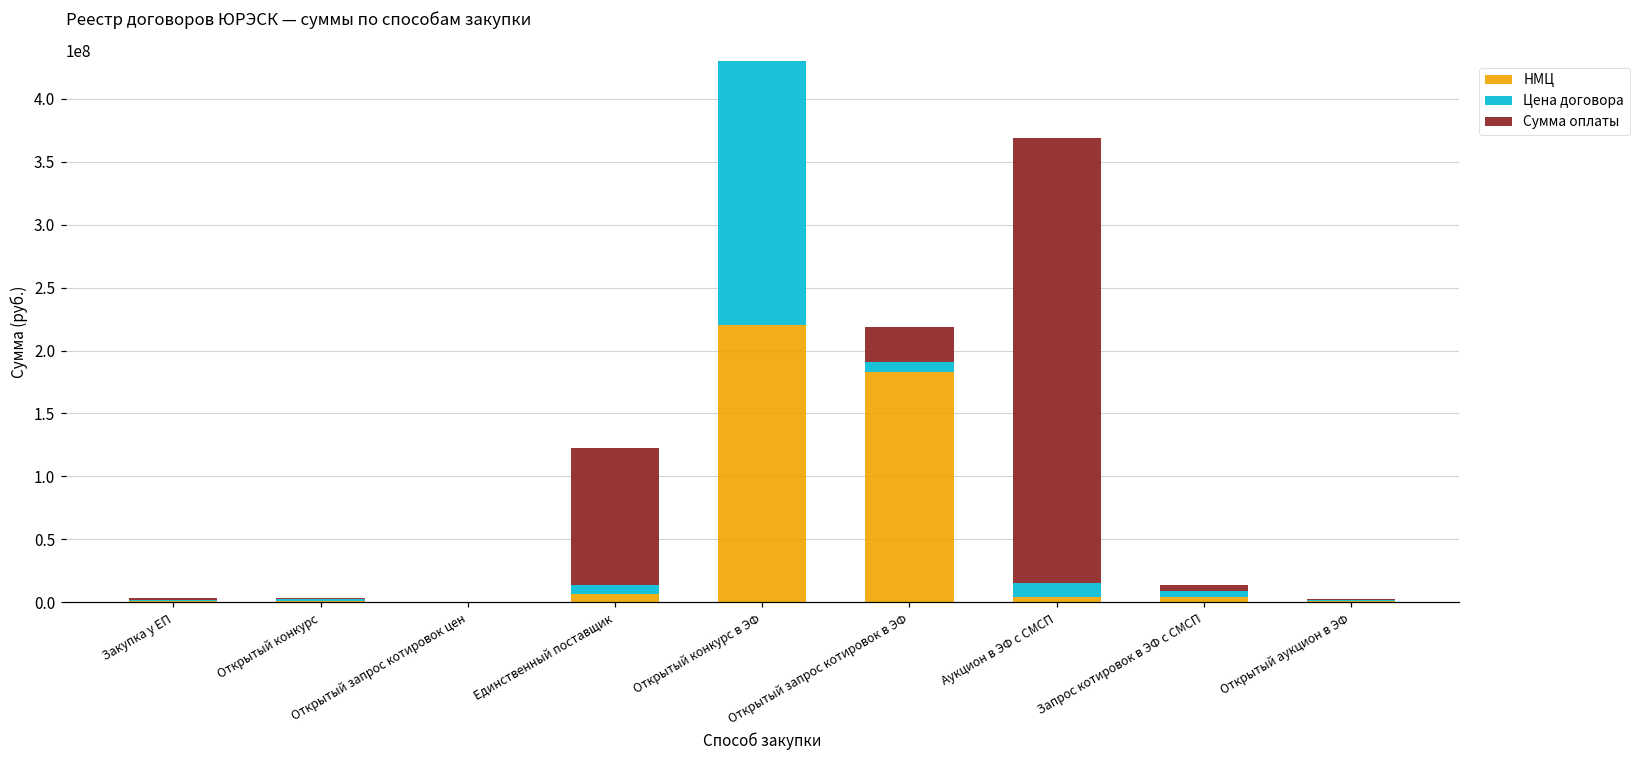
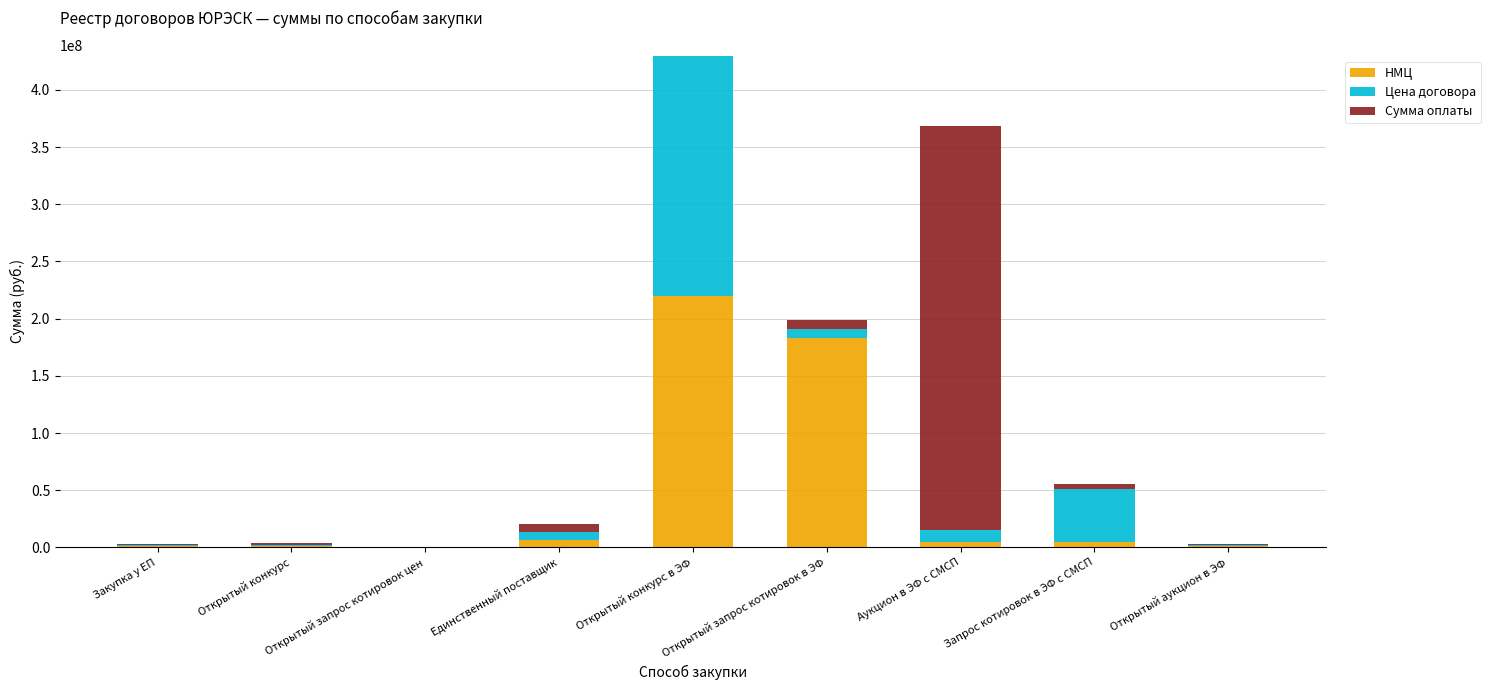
  {
    "НМЦ": {
      "Единственный поставщик": 7000000,
      "Открытый конкурс в ЭФ": 220000000,
      "Открытый запрос котировок в ЭФ": 183000000,
      "Аукцион в ЭФ с СМСП": 4000000,
      "Запрос котировок в ЭФ с СМСП": 4000000
    },
    "Цена договора": {
      "Единственный поставщик": 7000000,
      "Открытый конкурс в ЭФ": 210000000,
      "Открытый запрос котировок в ЭФ": 8000000,
      "Аукцион в ЭФ с СМСП": 11000000,
-     "Запрос котировок в ЭФ с СМСП": 5000000
+     "Запрос котировок в ЭФ с СМСП": 47000000
    },
    "Сумма оплаты": {
-     "Единственный поставщик": 109000000,
+     "Единственный поставщик": 7000000,
      "Открытый конкурс в ЭФ": 0,
-     "Открытый запрос котировок в ЭФ": 28000000,
+     "Открытый запрос котировок в ЭФ": 8000000,
      "Аукцион в ЭФ с СМСП": 353000000,
      "Запрос котировок в ЭФ с СМСП": 4000000
    }
  }
